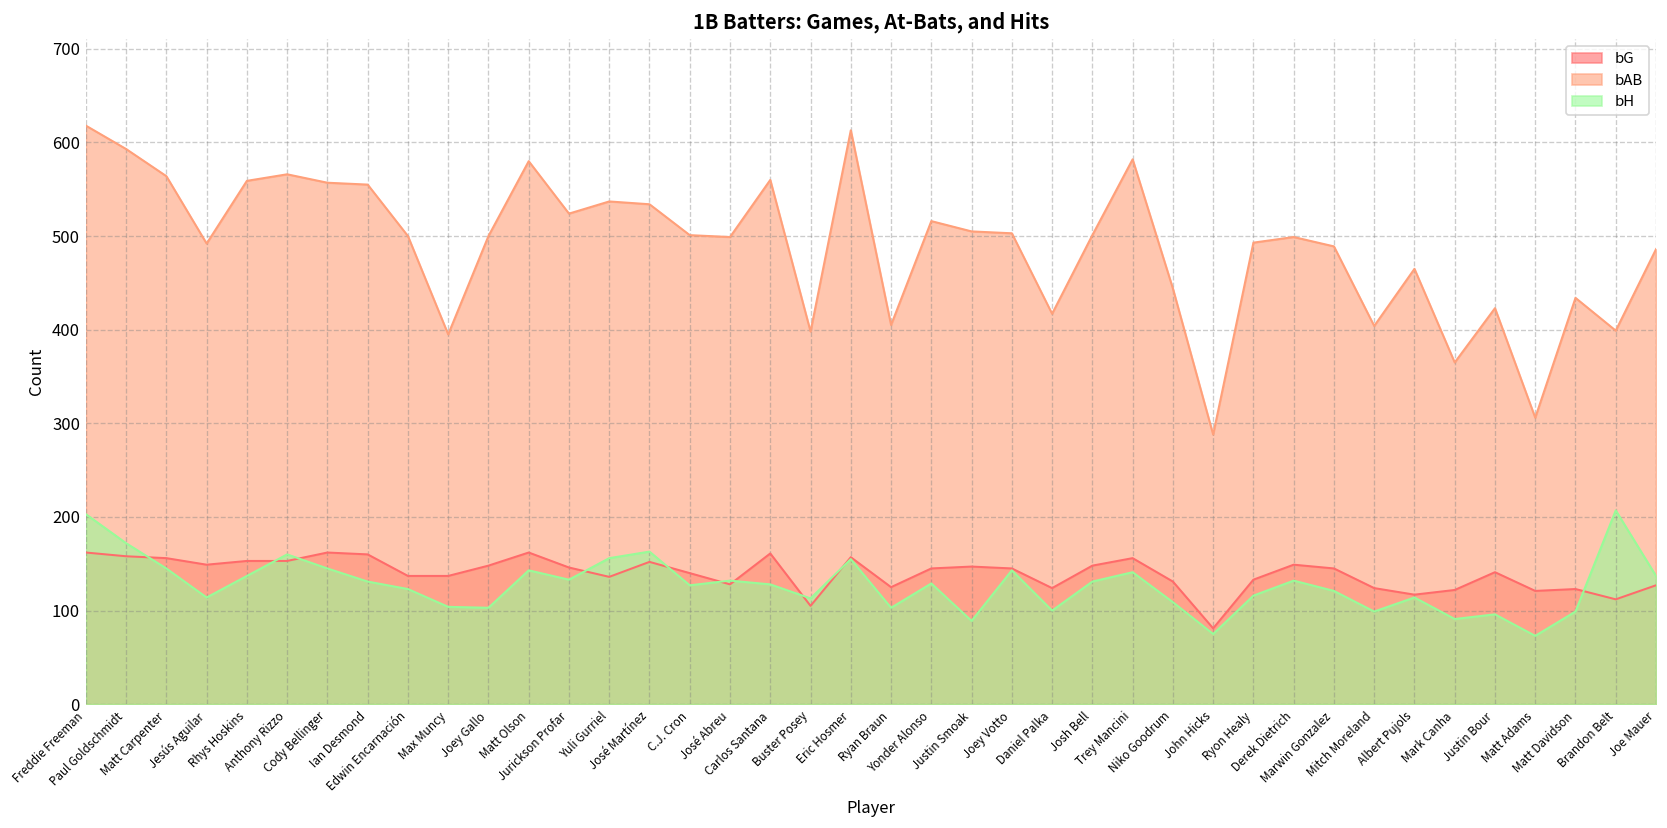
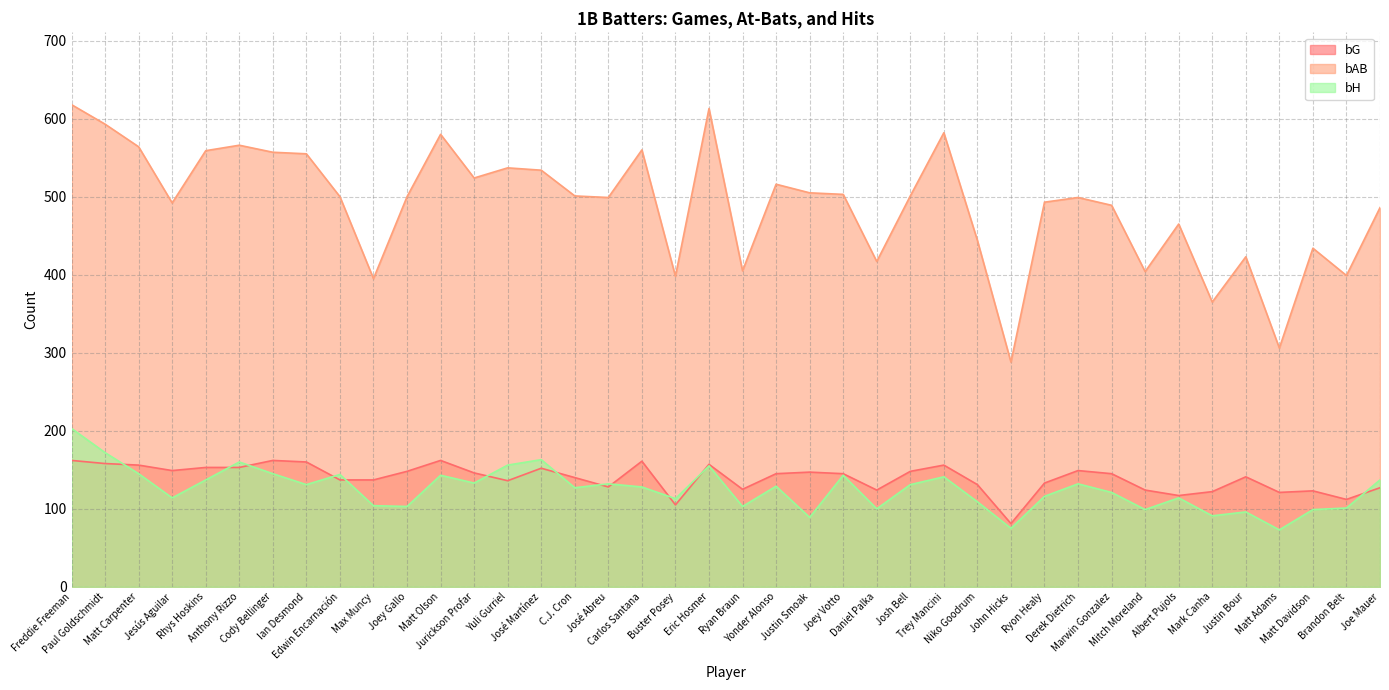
  {
    "bH": {
      "Freddie Freeman": 200,
      "Paul Goldschmidt": 170,
      "Matt Carpenter": 150,
      "Jesús Aguilar": 110,
      "Rhys Hoskins": 140,
      "Anthony Rizzo": 160,
      "Cody Bellinger": 150,
      "Ian Desmond": 130,
-     "Edwin Encarnación": 120,
+     "Edwin Encarnación": 140,
      "Max Muncy": 100,
      "Joey Gallo": 100,
      "Matt Olson": 140,
      "Jurickson Profar": 130,
      "Yuli Gurriel": 160,
      "José Martínez": 160,
      "C.J. Cron": 130,
      "José Abreu": 130,
      "Carlos Santana": 130,
      "Buster Posey": 110,
      "Ryan Braun": 100,
      "Yonder Alonso": 130,
      "Justin Smoak": 90,
      "Daniel Palka": 100,
      "Josh Bell": 130,
      "Trey Mancini": 140,
      "Niko Goodrum": 110,
      "John Hicks": 80,
      "Ryon Healy": 120,
      "Derek Dietrich": 130,
      "Marwin Gonzalez": 120,
      "Mitch Moreland": 100,
      "Mark Canha": 90,
      "Justin Bour": 100,
      "Matt Adams": 70,
      "Matt Davidson": 100,
-     "Brandon Belt": 210,
+     "Brandon Belt": 100,
      "Joe Mauer": 140
    }
  }
